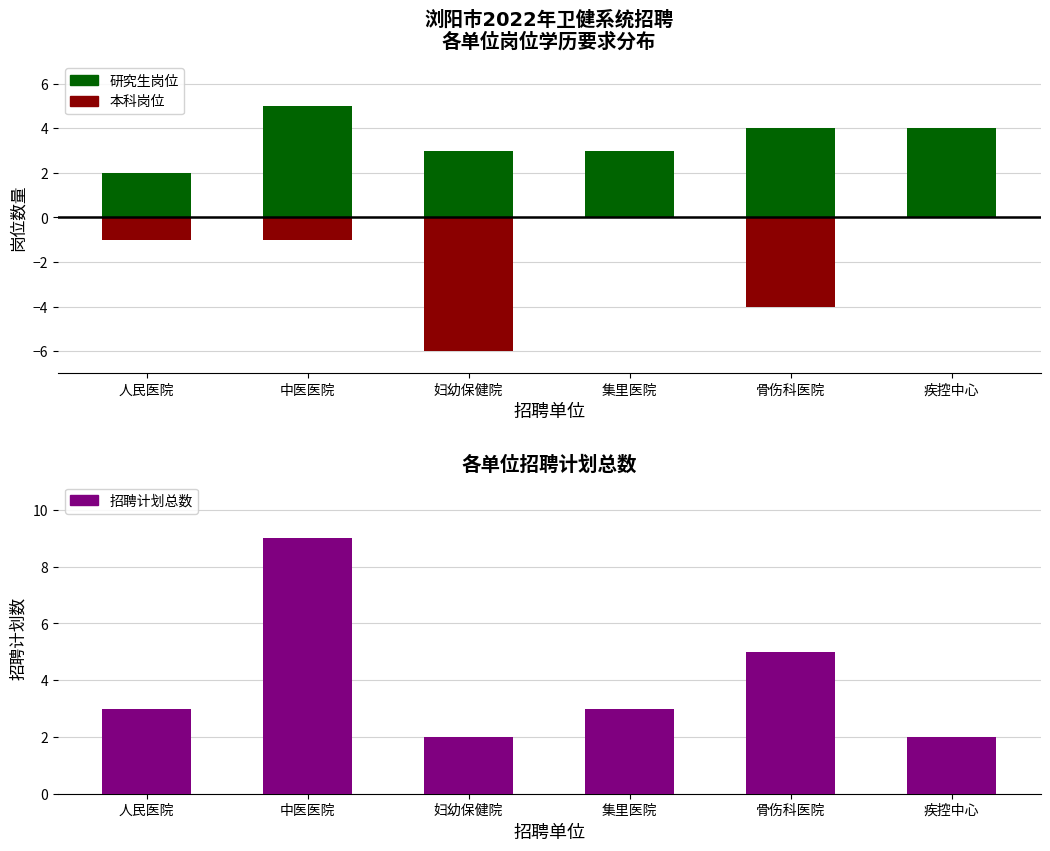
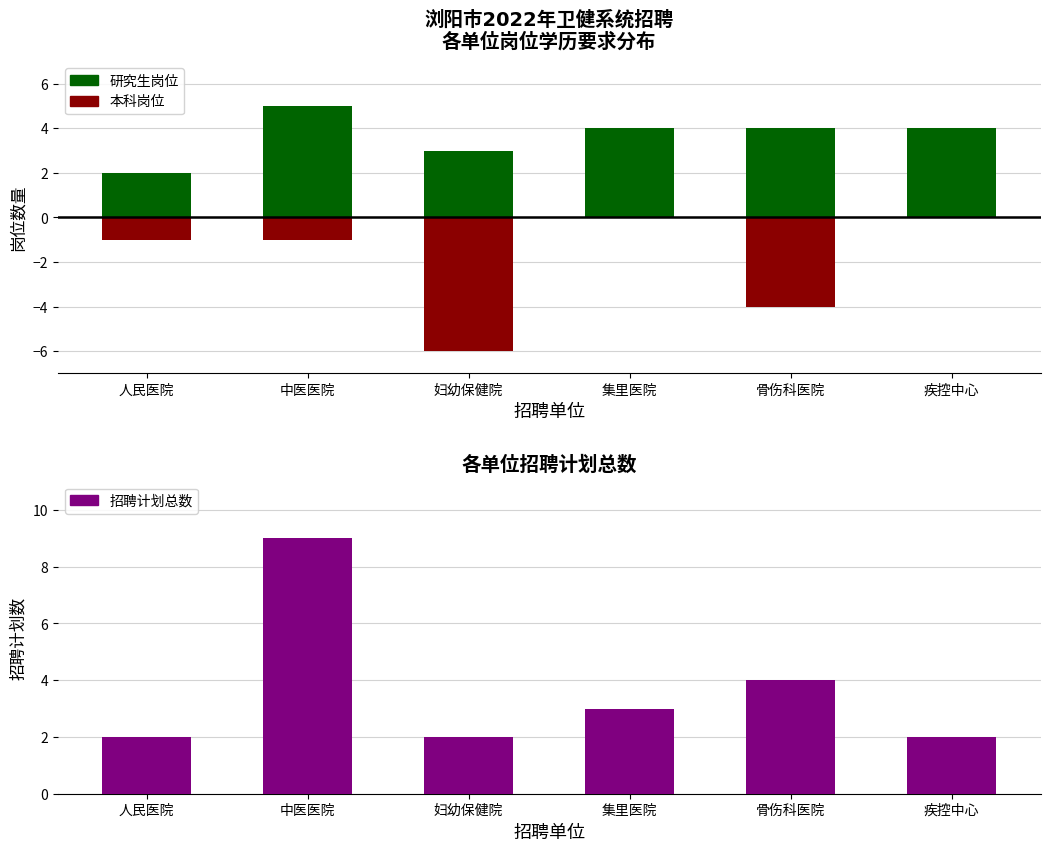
  {
    "浏阳市2022年卫健系统招聘 各单位岗位学历要求分布": {
      "研究生岗位": {
        "人民医院": 2,
        "中医医院": 5,
        "妇幼保健院": 3,
-       "集里医院": 3,
+       "集里医院": 4,
        "骨伤科医院": 4,
        "疾控中心": 4
      },
      "本科岗位": {
        "人民医院": -1,
        "中医医院": -1,
        "妇幼保健院": -6,
        "集里医院": 0,
        "骨伤科医院": -4,
        "疾控中心": 0
      }
    },
    "各单位招聘计划总数": {
-     "人民医院": 3,
+     "人民医院": 2,
      "中医医院": 9,
      "妇幼保健院": 2,
      "集里医院": 3,
-     "骨伤科医院": 5,
+     "骨伤科医院": 4,
      "疾控中心": 2
    }
  }
